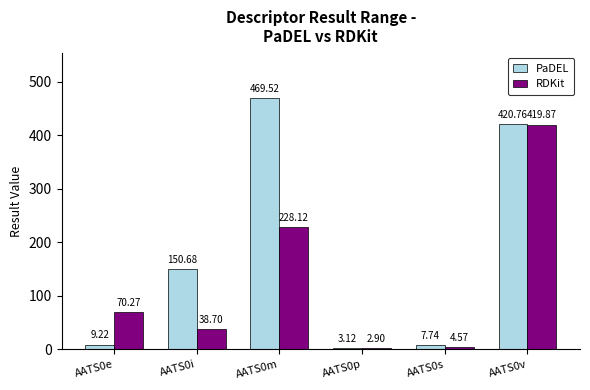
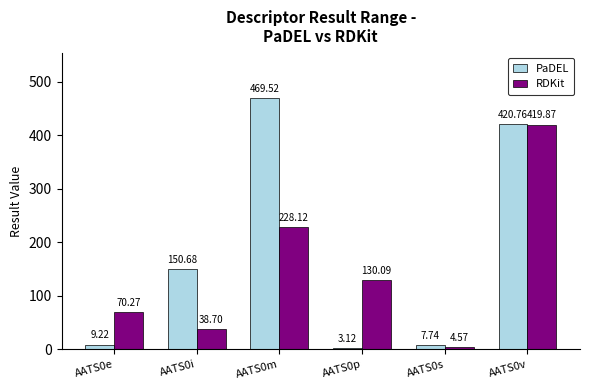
  {
    "PaDEL": {
      "AATS0e": 9.22,
      "AATS0i": 150.68,
      "AATS0m": 469.52,
      "AATS0p": 3.12,
      "AATS0s": 7.74,
      "AATS0v": 420.76
    },
    "RDKit": {
      "AATS0e": 70.27,
      "AATS0i": 38.70,
      "AATS0m": 228.12,
-     "AATS0p": 2.90,
+     "AATS0p": 130.09,
      "AATS0s": 4.57,
      "AATS0v": 419.87
    }
  }
